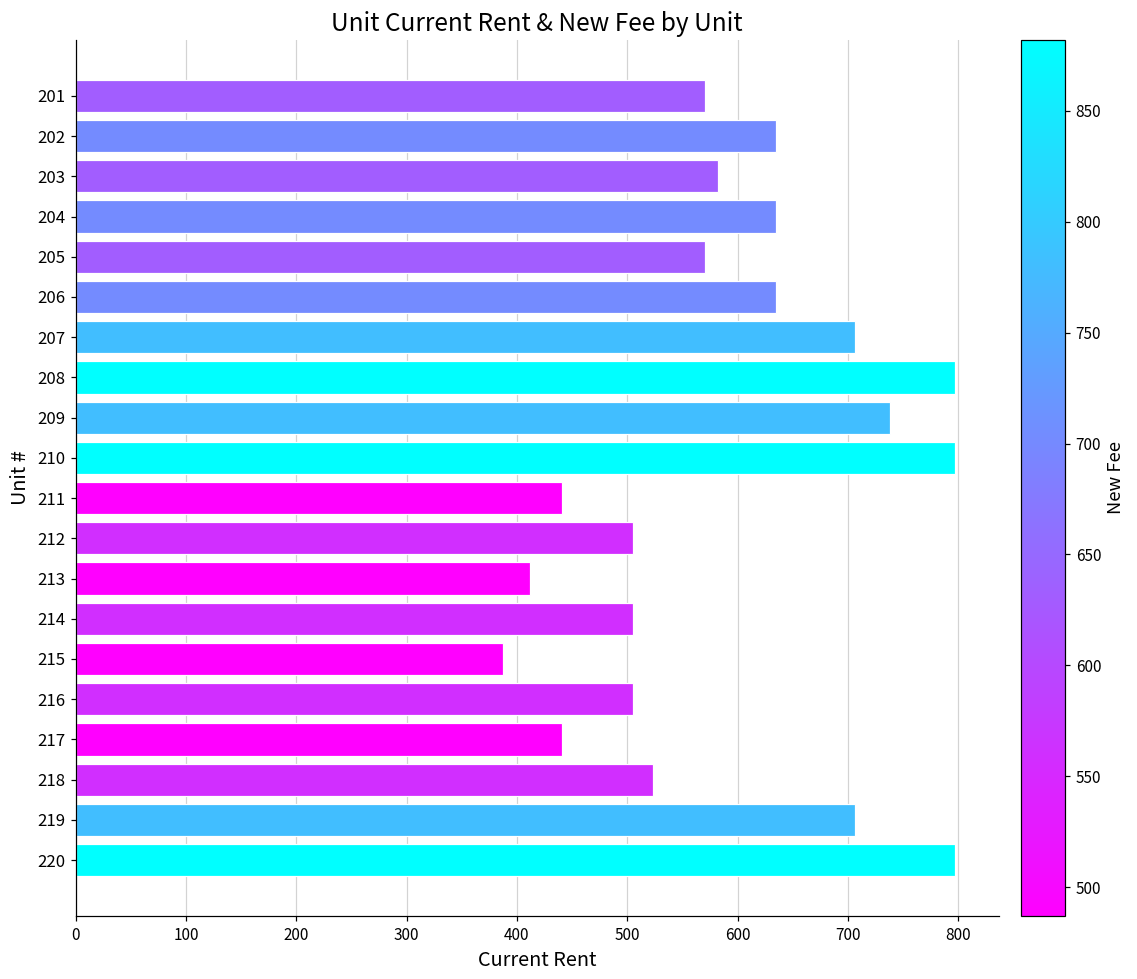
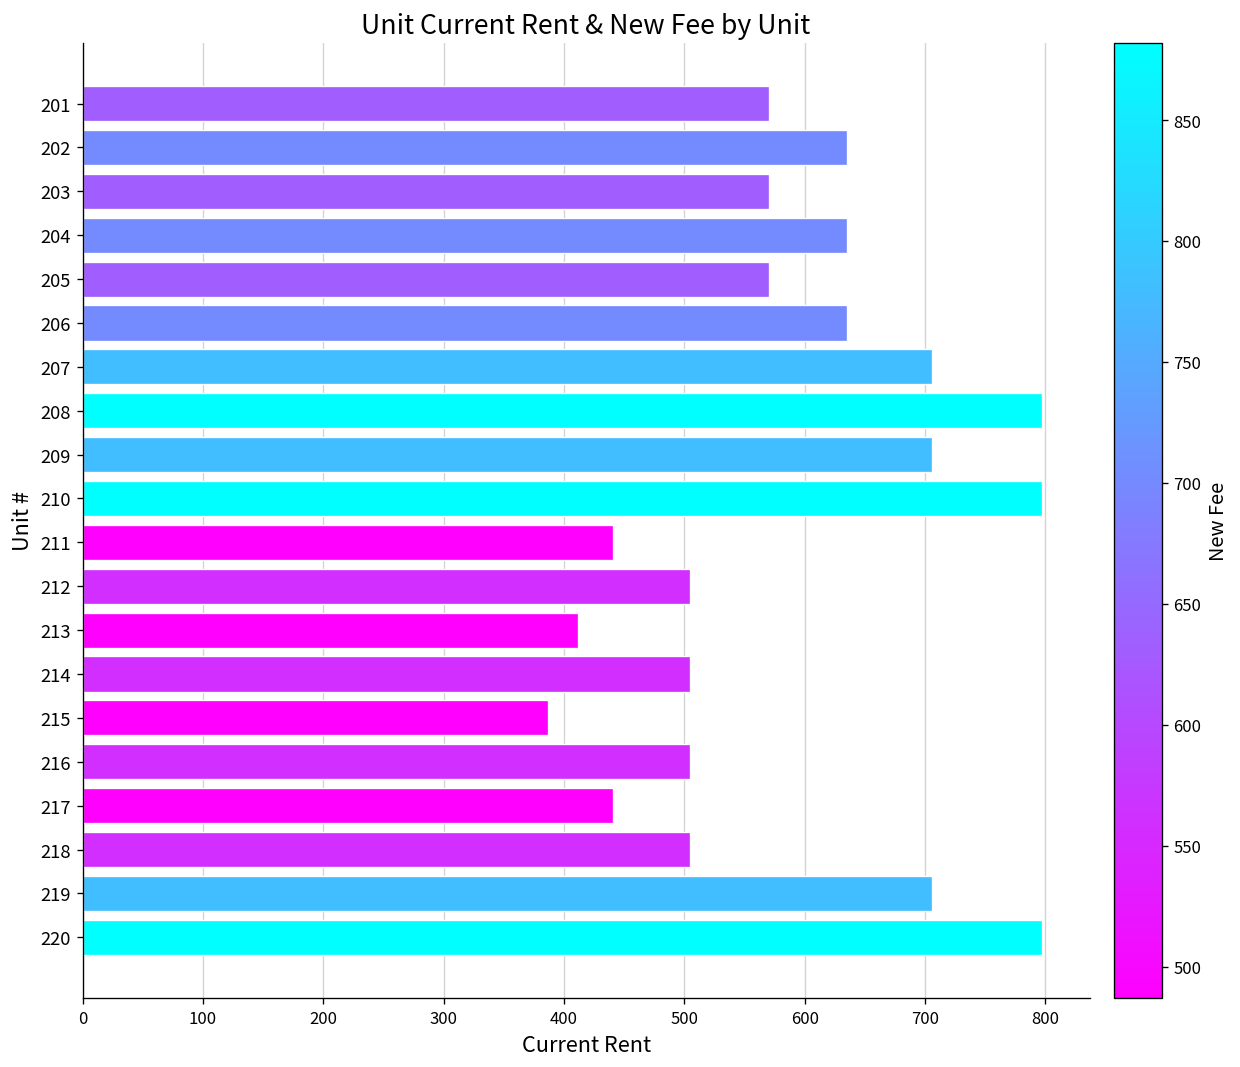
  {
    "201": 570,
    "202": 635,
-   "203": 582,
+   "203": 570,
    "204": 635,
    "205": 570,
    "206": 635,
    "207": 706,
    "208": 797,
-   "209": 738,
+   "209": 706,
    "210": 797,
    "211": 441,
    "212": 505,
    "213": 412,
    "214": 505,
    "215": 387,
    "216": 505,
    "217": 441,
-   "218": 523,
+   "218": 505,
    "219": 706,
    "220": 797
  }
